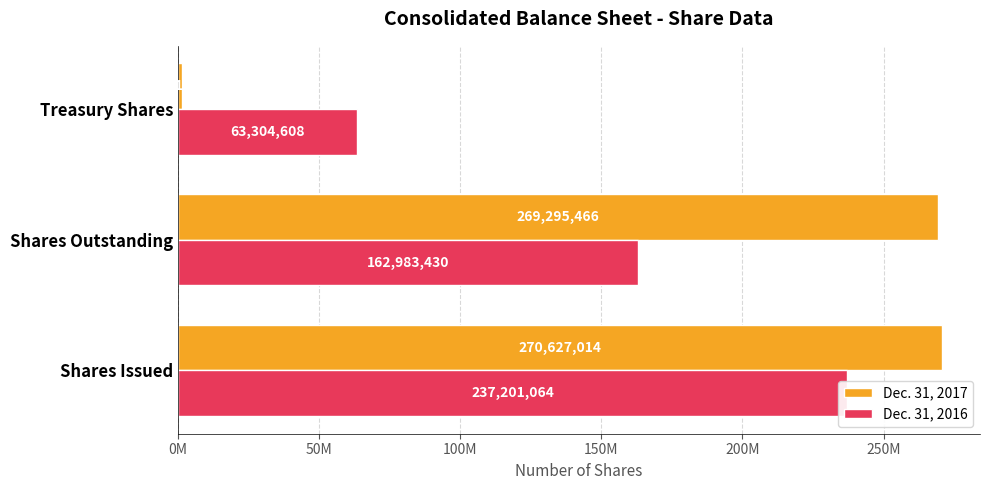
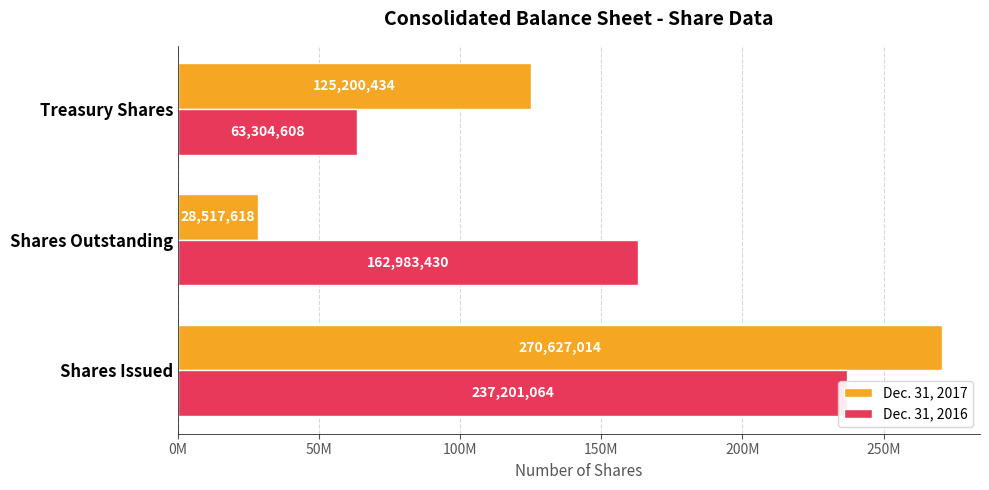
  {
    "Dec. 31, 2017": {
-     "Treasury Shares": "1000000",
-     "Shares Outstanding": "269,295,466",
+     "Treasury Shares": "125000000",
+     "Shares Outstanding": "28,517,618",
      "Shares Issued": "270,627,014"
    },
    "Dec. 31, 2016": {
      "Treasury Shares": "63,304,608",
      "Shares Outstanding": "162,983,430"
    }
  }
